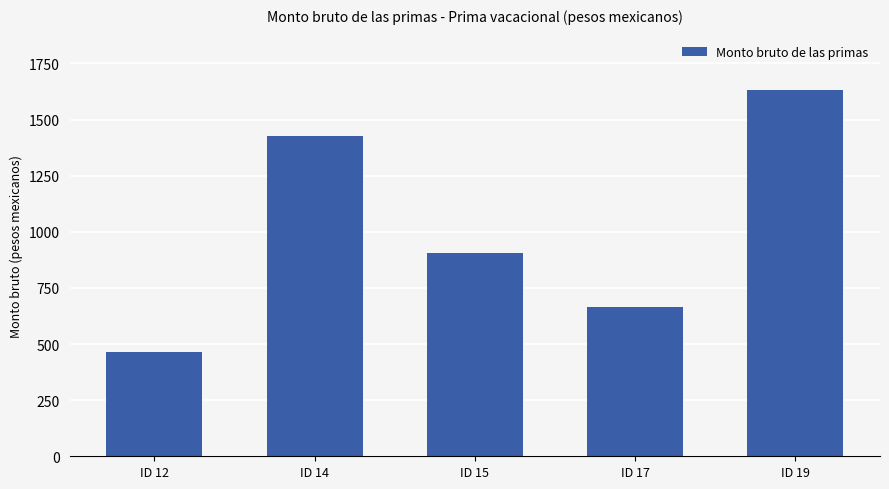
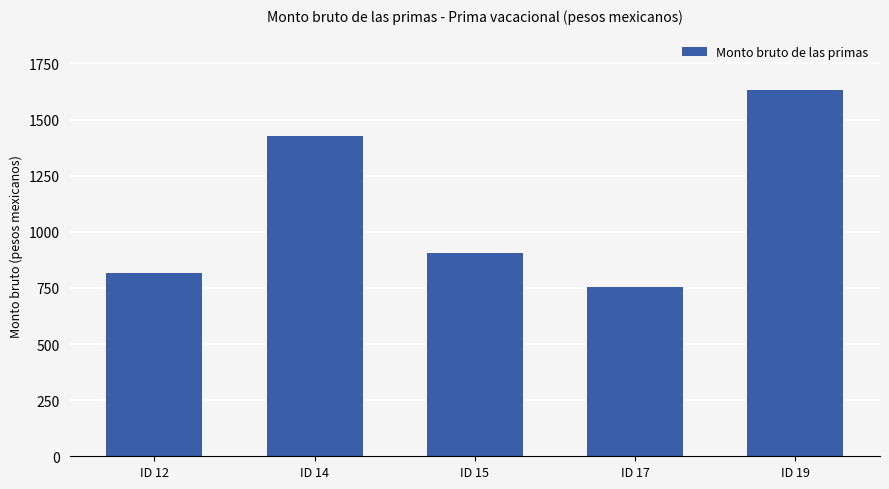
  {
-   "ID 12": 470,
+   "ID 12": 820,
    "ID 14": 1430,
    "ID 15": 900,
-   "ID 17": 670,
+   "ID 17": 750,
    "ID 19": 1630
  }
